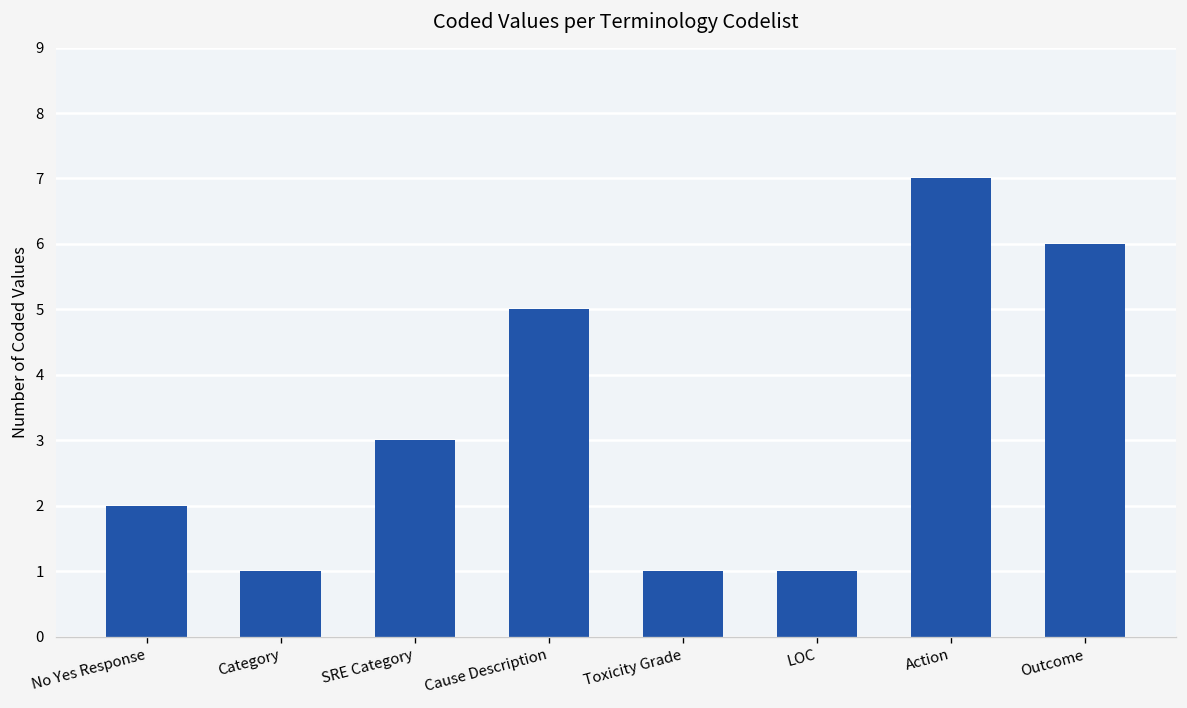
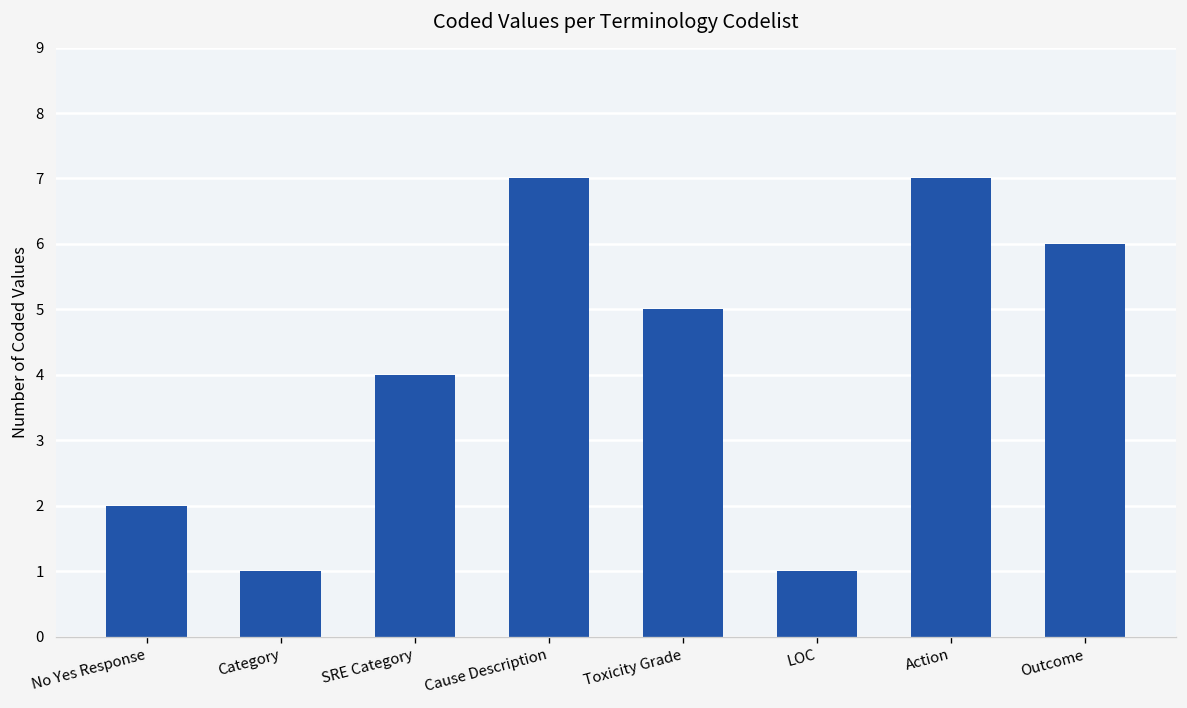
  {
    "No Yes Response": 2,
    "Category": 1,
-   "SRE Category": 3,
-   "Cause Description": 5,
-   "Toxicity Grade": 1,
+   "SRE Category": 4,
+   "Cause Description": 7,
+   "Toxicity Grade": 5,
    "LOC": 1,
    "Action": 7,
    "Outcome": 6
  }
